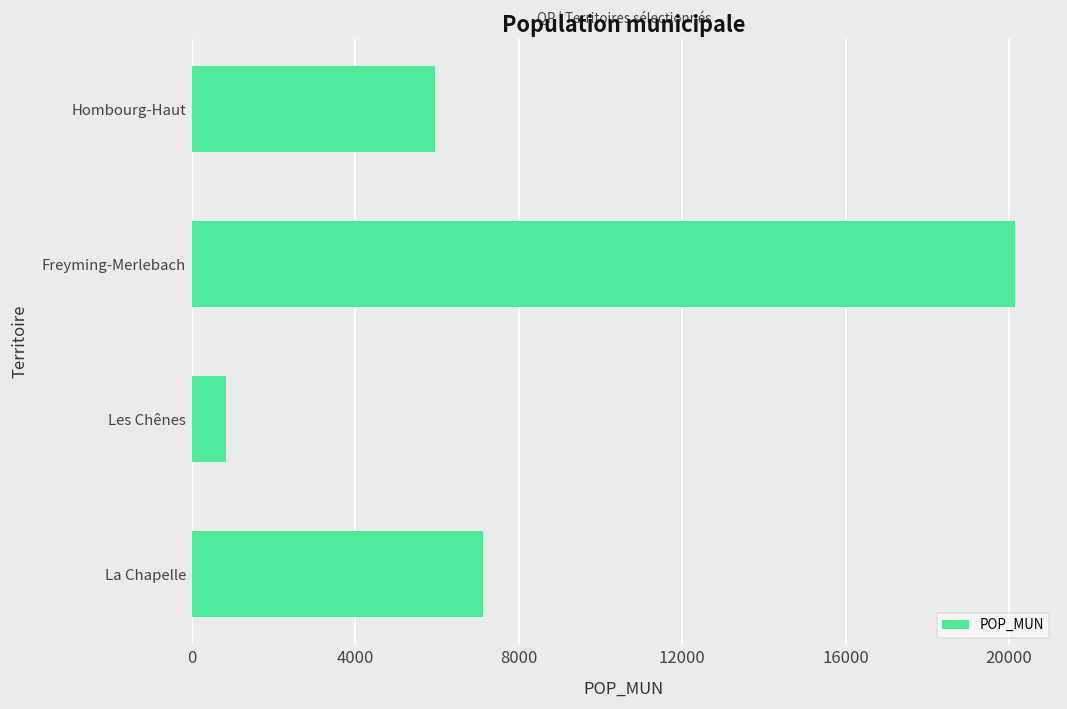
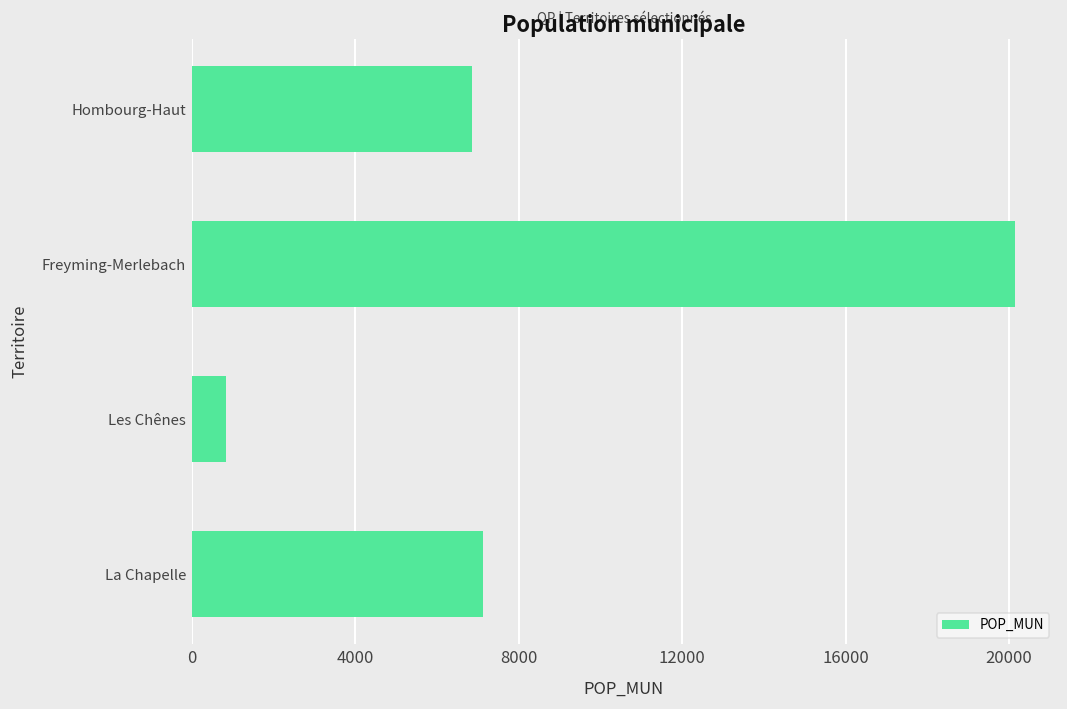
  {
-   "Hombourg-Haut": 5900,
+   "Hombourg-Haut": 6900,
    "Freyming-Merlebach": 20100,
    "Les Chênes": 800,
    "La Chapelle": 7100
  }
